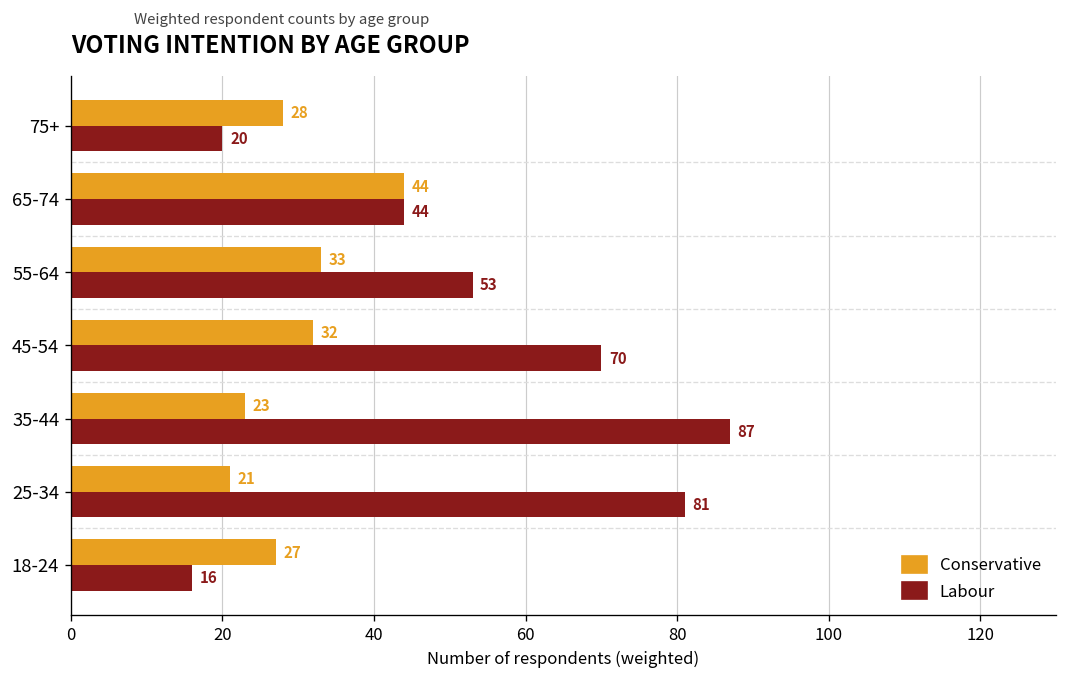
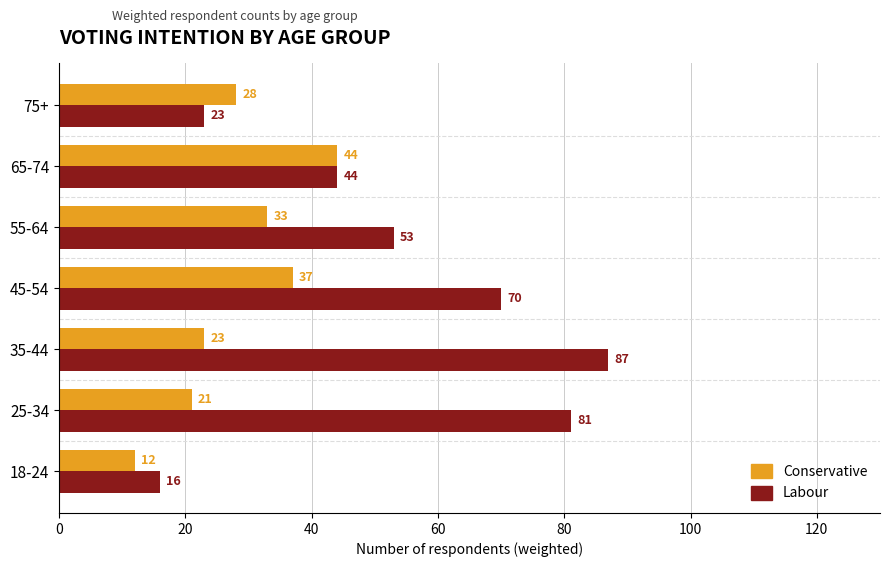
  {
    "Conservative": {
      "75+": 28,
      "65-74": 44,
      "55-64": 33,
-     "45-54": 32,
+     "45-54": 37,
      "35-44": 23,
      "25-34": 21,
-     "18-24": 27
+     "18-24": 12
    },
    "Labour": {
-     "75+": 20,
+     "75+": 23,
      "65-74": 44,
      "55-64": 53,
      "45-54": 70,
      "35-44": 87,
      "25-34": 81,
      "18-24": 16
    }
  }
